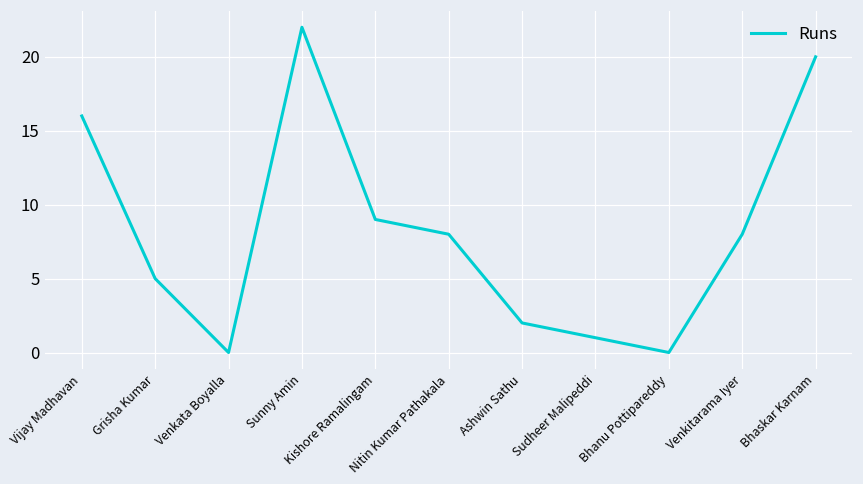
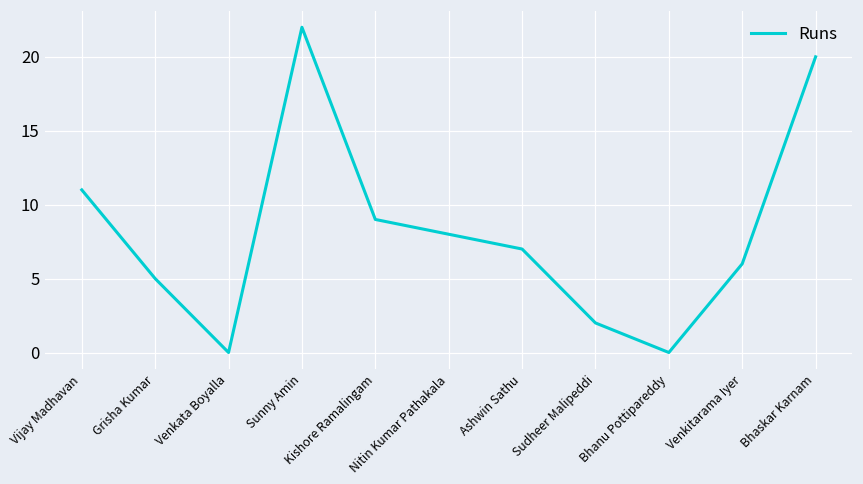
  {
-   "Vijay Madhavan": 16,
+   "Vijay Madhavan": 11,
    "Grisha Kumar": 5,
    "Venkata Boyalla": 0,
    "Sunny Amin": 22,
    "Kishore Ramalingam": 9,
    "Nitin Kumar Pathakala": 8,
-   "Ashwin Sathu": 2,
-   "Sudheer Malipeddi": 1,
+   "Ashwin Sathu": 7,
+   "Sudheer Malipeddi": 2,
    "Bhanu Pottipareddy": 0,
-   "Venkitarama Iyer": 8,
+   "Venkitarama Iyer": 6,
    "Bhaskar Karnam": 20
  }
